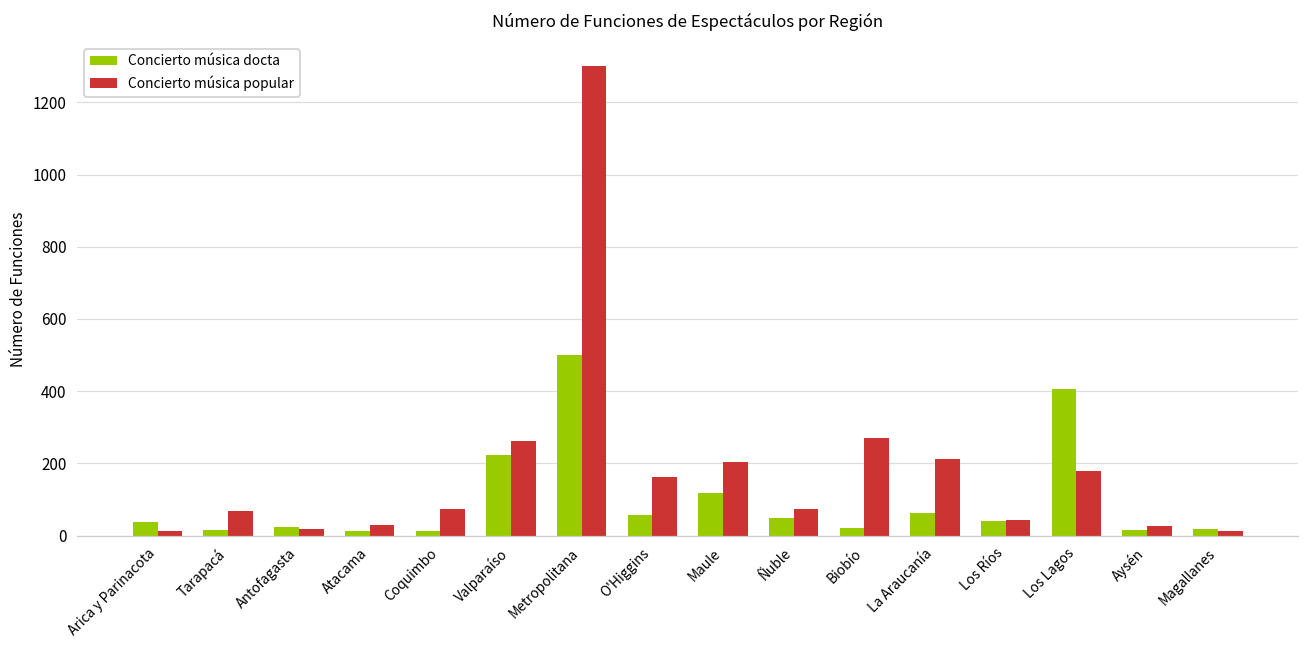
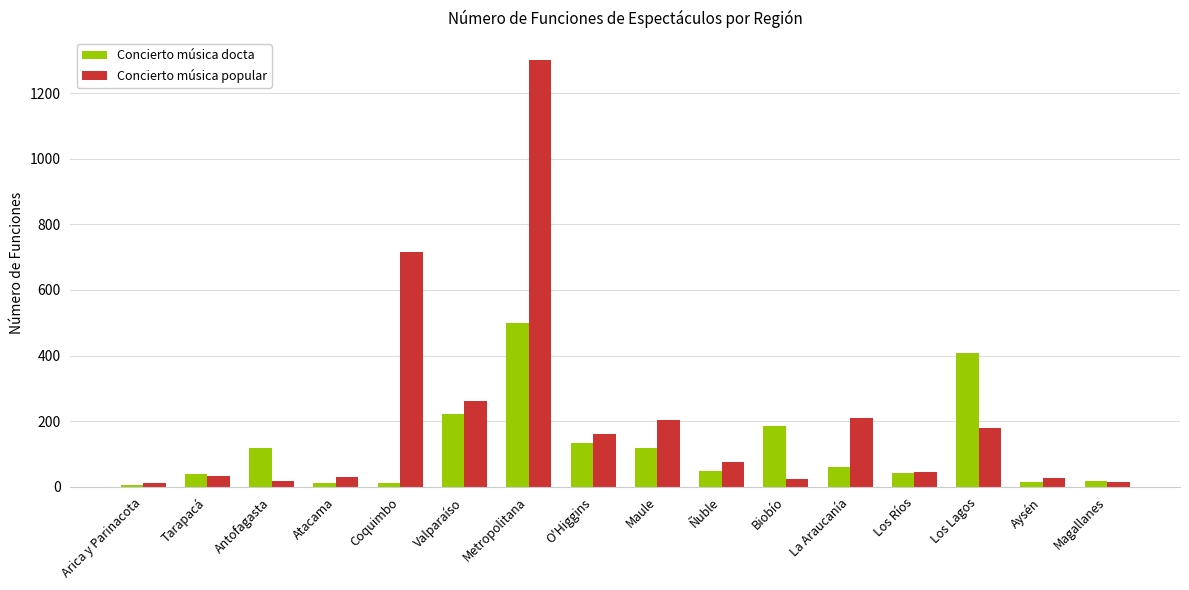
  {
    "Concierto música docta": {
-     "Arica y Parinacota": 40,
-     "Tarapacá": 20,
-     "Antofagasta": 20,
+     "Arica y Parinacota": 10,
+     "Tarapacá": 40,
+     "Antofagasta": 120,
      "Atacama": 10,
      "Coquimbo": 10,
      "Valparaíso": 220,
      "Metropolitana": 500,
-     "O'Higgins": 60,
+     "O'Higgins": 130,
      "Maule": 120,
      "Ñuble": 50,
-     "Biobío": 20,
+     "Biobío": 190,
      "La Araucanía": 60,
      "Los Ríos": 40,
      "Los Lagos": 410,
      "Aysén": 20,
      "Magallanes": 20
    },
    "Concierto música popular": {
      "Arica y Parinacota": 10,
-     "Tarapacá": 70,
+     "Tarapacá": 30,
      "Antofagasta": 20,
      "Atacama": 30,
-     "Coquimbo": 80,
+     "Coquimbo": 720,
      "Valparaíso": 260,
      "Metropolitana": 1300,
      "O'Higgins": 160,
      "Maule": 200,
      "Ñuble": 80,
-     "Biobío": 270,
+     "Biobío": 20,
      "La Araucanía": 210,
      "Los Ríos": 40,
      "Los Lagos": 180,
      "Aysén": 30,
      "Magallanes": 10
    }
  }
